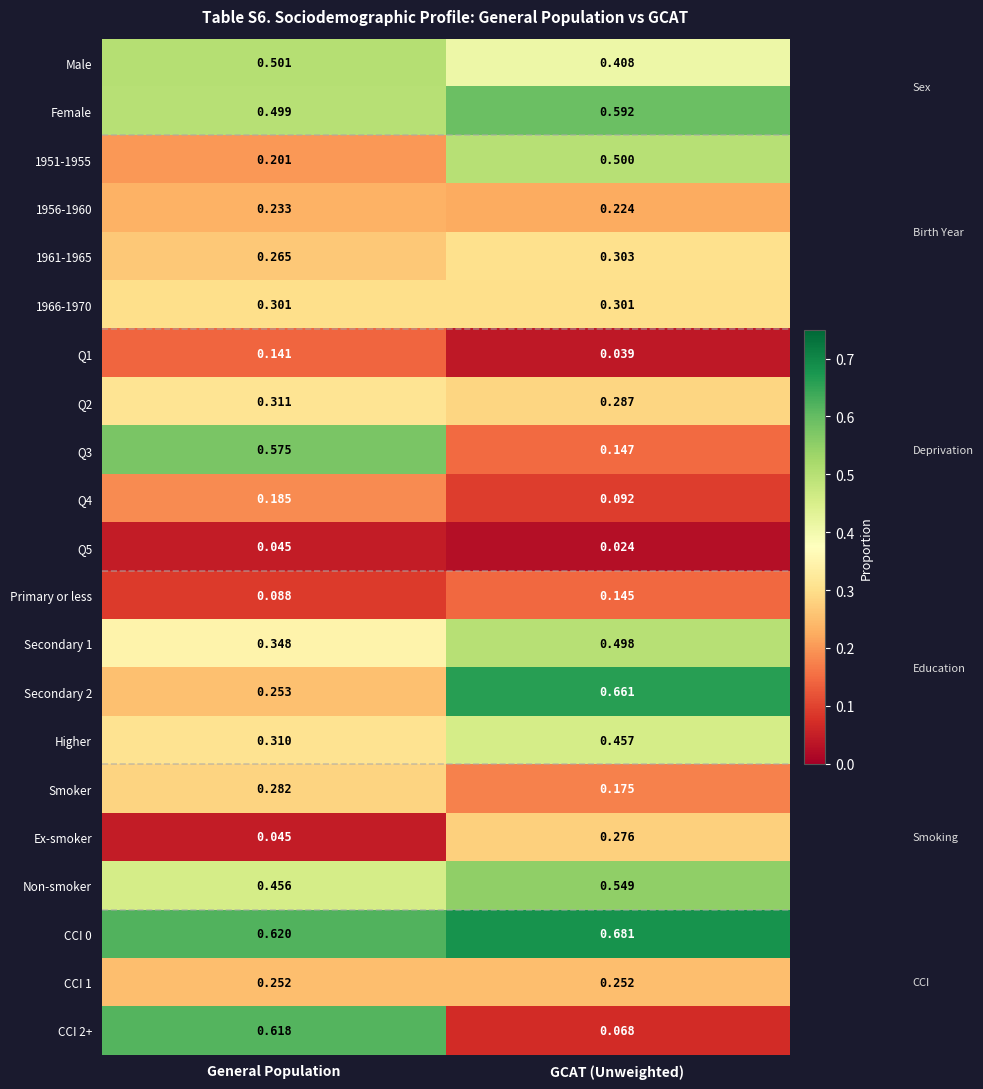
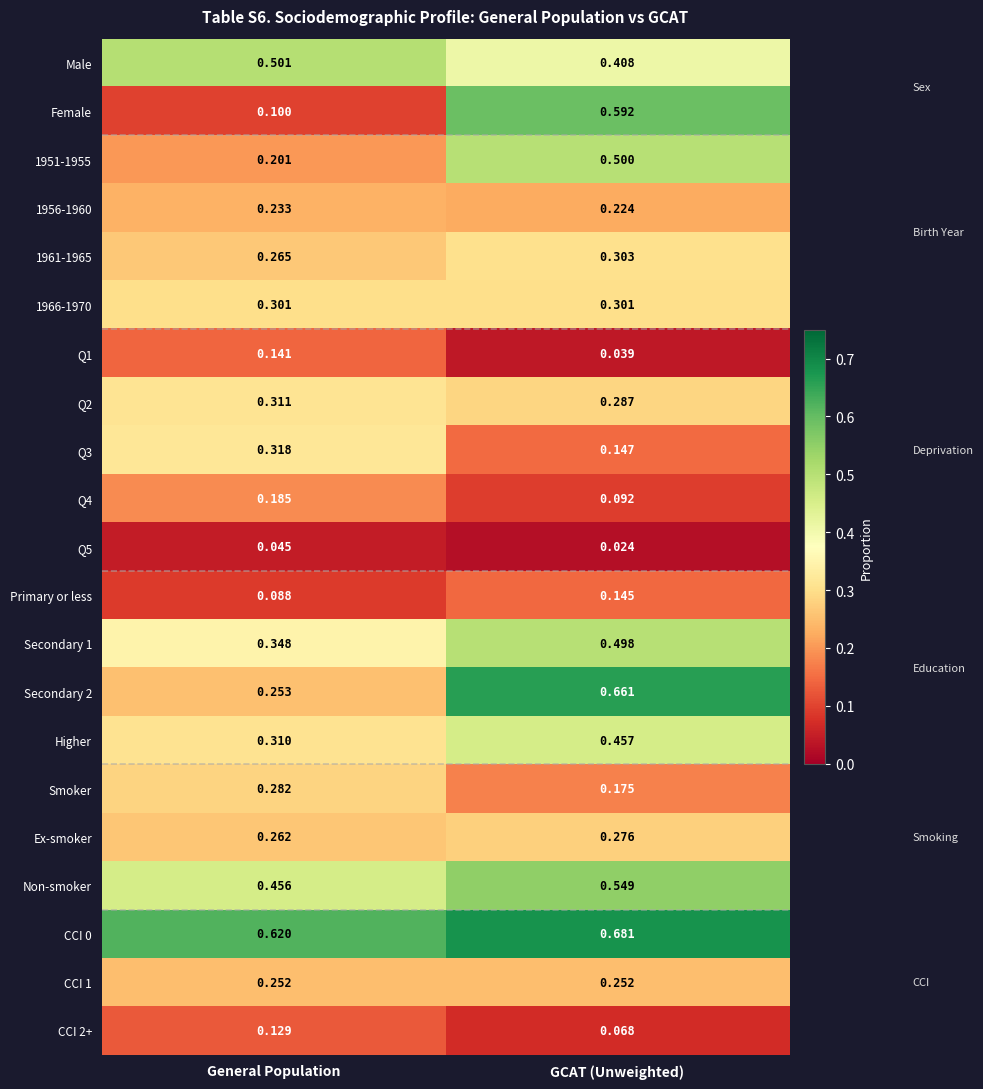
  {
    "Male": {
      "General Population": 0.501,
      "GCAT (Unweighted)": 0.408
    },
    "Female": {
-     "General Population": 0.499,
+     "General Population": 0.100,
      "GCAT (Unweighted)": 0.592
    },
    "1951-1955": {
      "General Population": 0.201,
      "GCAT (Unweighted)": 0.500
    },
    "1956-1960": {
      "General Population": 0.233,
      "GCAT (Unweighted)": 0.224
    },
    "1961-1965": {
      "General Population": 0.265,
      "GCAT (Unweighted)": 0.303
    },
    "1966-1970": {
      "General Population": 0.301,
      "GCAT (Unweighted)": 0.301
    },
    "Q1": {
      "General Population": 0.141,
      "GCAT (Unweighted)": 0.039
    },
    "Q2": {
      "General Population": 0.311,
      "GCAT (Unweighted)": 0.287
    },
    "Q3": {
-     "General Population": 0.575,
+     "General Population": 0.318,
      "GCAT (Unweighted)": 0.147
    },
    "Q4": {
      "General Population": 0.185,
      "GCAT (Unweighted)": 0.092
    },
    "Q5": {
      "General Population": 0.045,
      "GCAT (Unweighted)": 0.024
    },
    "Primary or less": {
      "General Population": 0.088,
      "GCAT (Unweighted)": 0.145
    },
    "Secondary 1": {
      "General Population": 0.348,
      "GCAT (Unweighted)": 0.498
    },
    "Secondary 2": {
      "General Population": 0.253,
      "GCAT (Unweighted)": 0.661
    },
    "Higher": {
      "General Population": 0.310,
      "GCAT (Unweighted)": 0.457
    },
    "Smoker": {
      "General Population": 0.282,
      "GCAT (Unweighted)": 0.175
    },
    "Ex-smoker": {
-     "General Population": 0.045,
+     "General Population": 0.262,
      "GCAT (Unweighted)": 0.276
    },
    "Non-smoker": {
      "General Population": 0.456,
      "GCAT (Unweighted)": 0.549
    },
    "CCI 0": {
      "General Population": 0.620,
      "GCAT (Unweighted)": 0.681
    },
    "CCI 1": {
      "General Population": 0.252,
      "GCAT (Unweighted)": 0.252
    },
    "CCI 2+": {
-     "General Population": 0.618,
+     "General Population": 0.129,
      "GCAT (Unweighted)": 0.068
    }
  }
